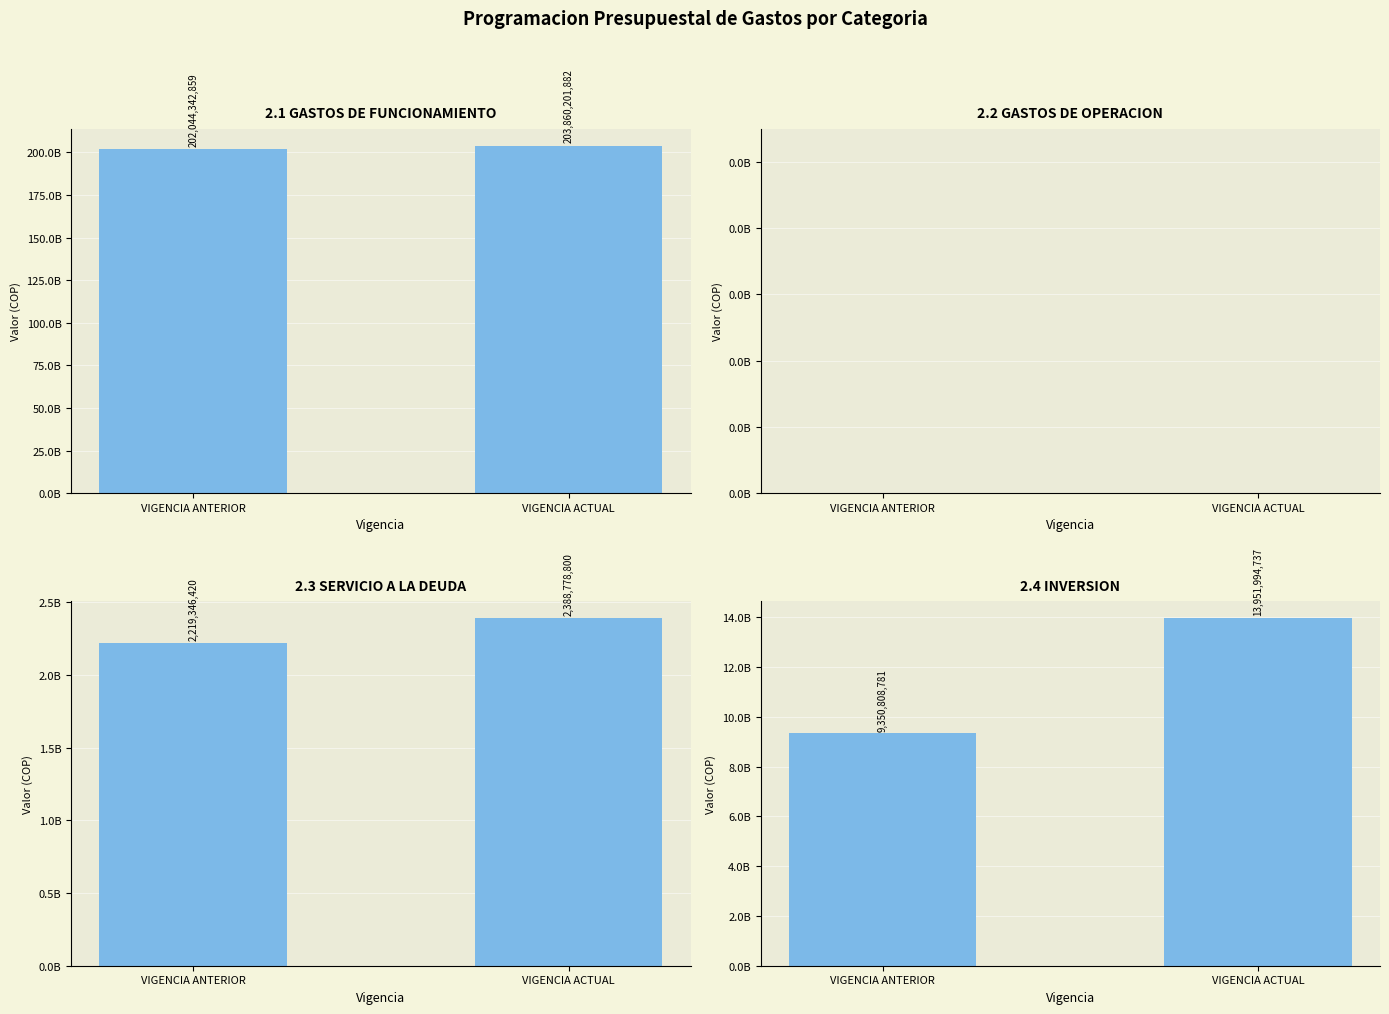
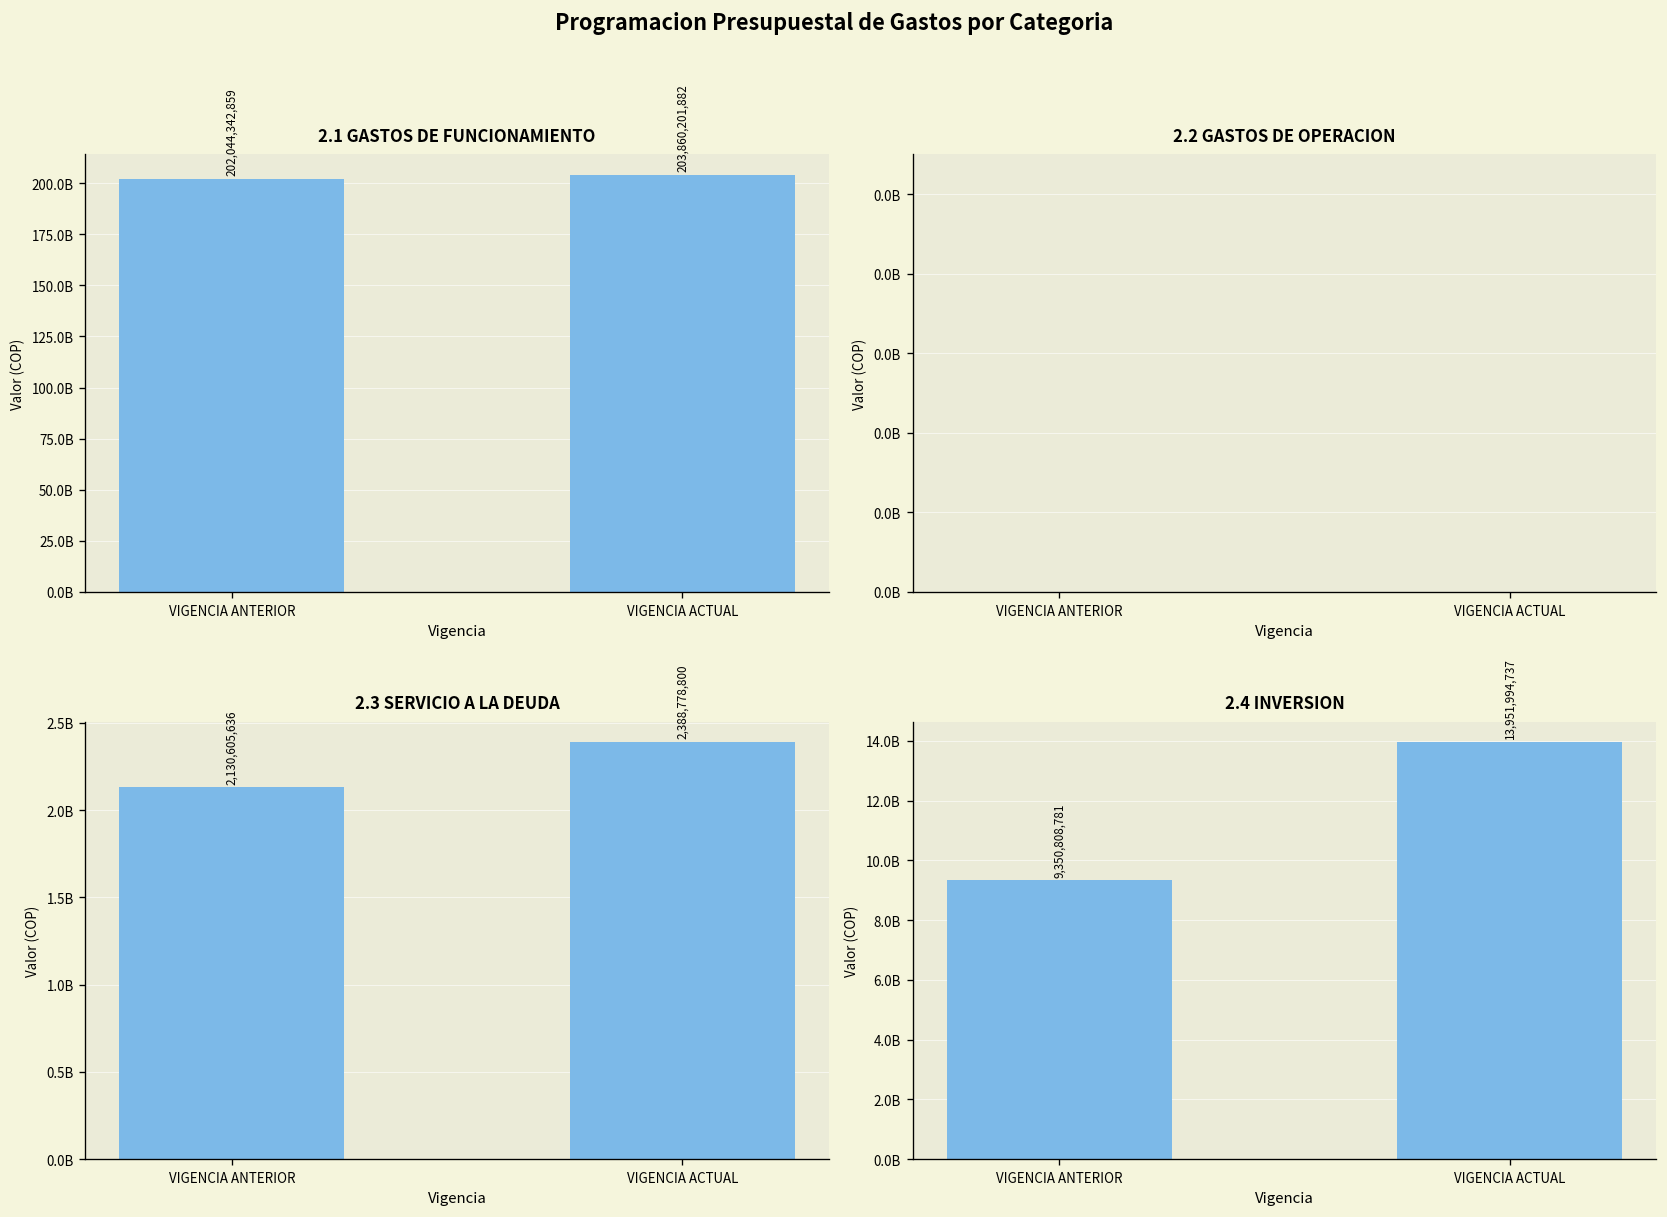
  {
    "2.1 GASTOS DE FUNCIONAMIENTO": {
      "VIGENCIA ANTERIOR": "202,044,342,859",
      "VIGENCIA ACTUAL": "203,860,201,882"
    },
    "2.3 SERVICIO A LA DEUDA": {
-     "VIGENCIA ANTERIOR": "2,219,346,420",
+     "VIGENCIA ANTERIOR": "2,130,605,636",
      "VIGENCIA ACTUAL": "2,388,778,800"
    },
    "2.4 INVERSION": {
      "VIGENCIA ANTERIOR": "9,350,808,781",
      "VIGENCIA ACTUAL": "13,951,994,737"
    }
  }
